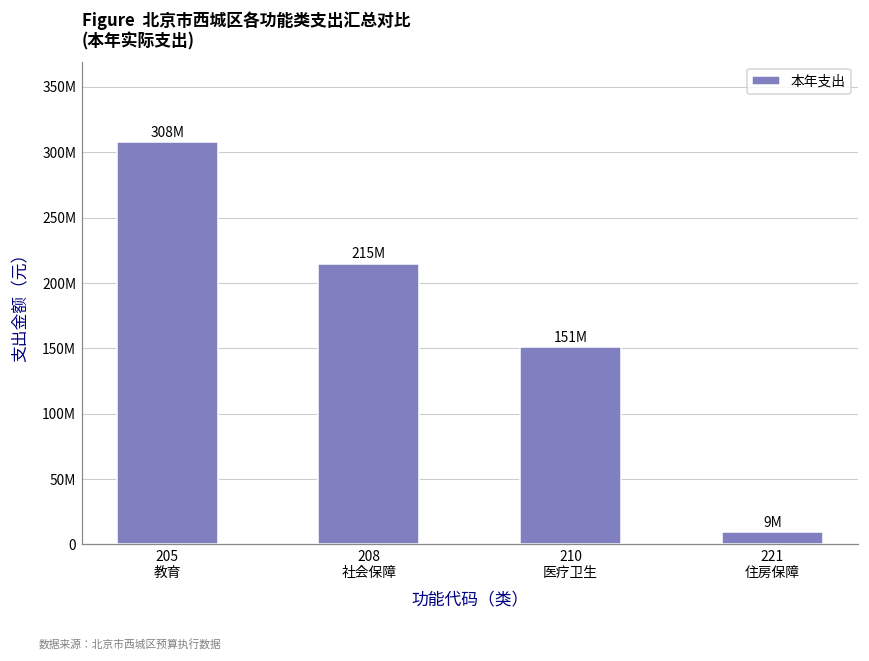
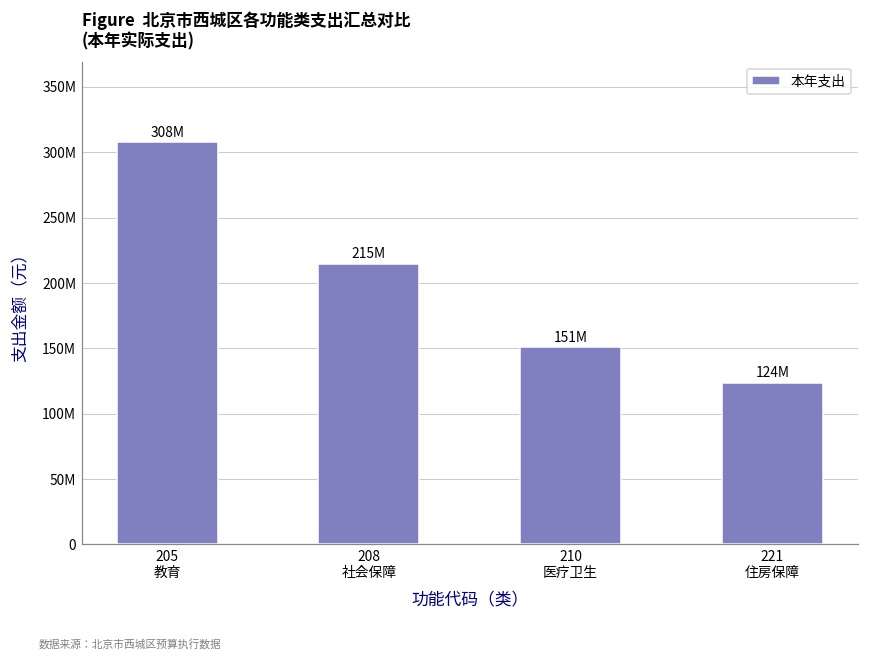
  {
    "205 教育": "308M",
    "208 社会保障": "215M",
    "210 医疗卫生": "151M",
-   "221 住房保障": "9M"
+   "221 住房保障": "124M"
  }
